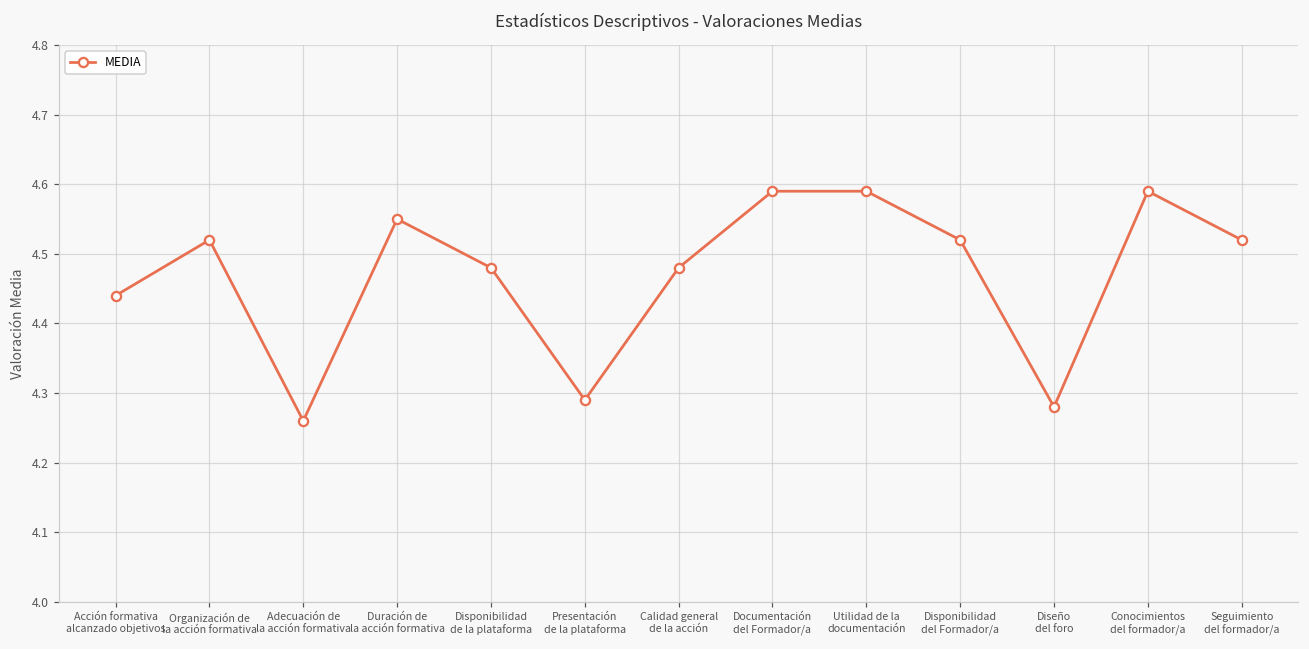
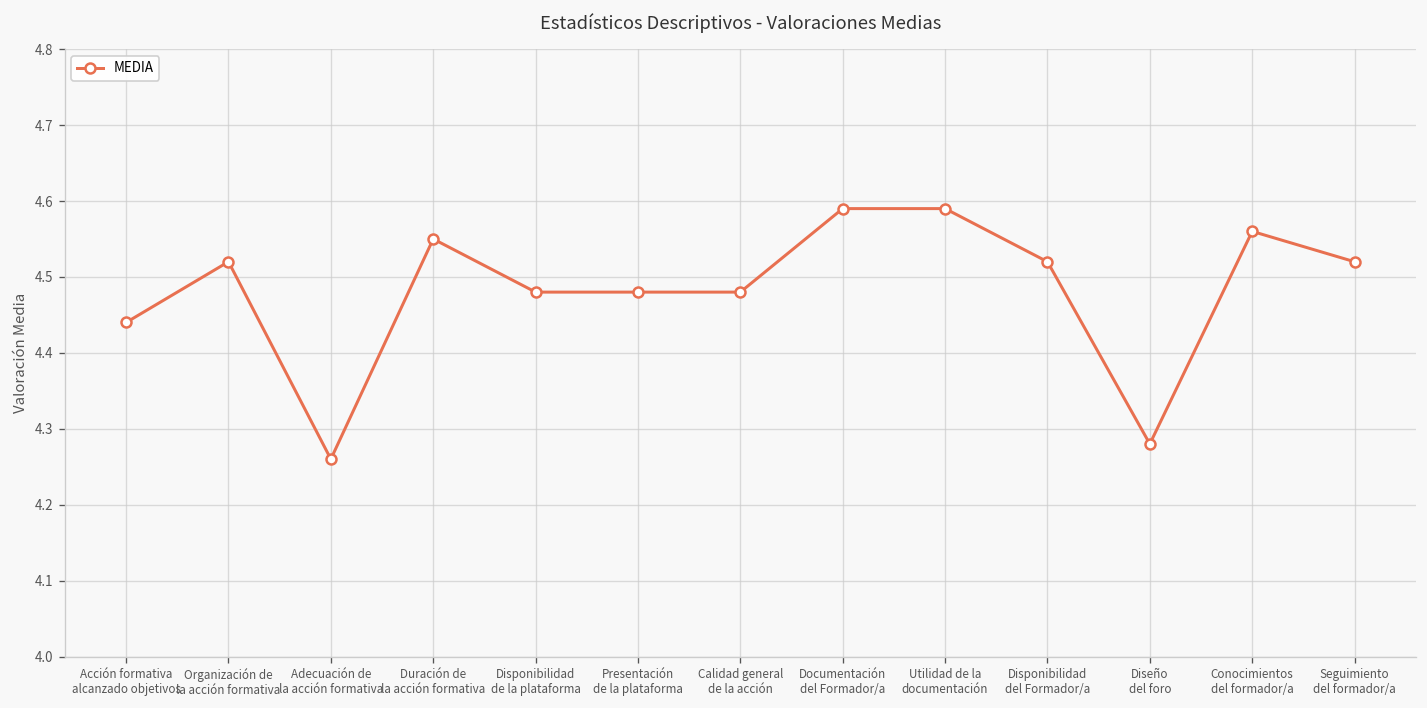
  {
    "Acción formativa alcanzado objetivos": 4.44,
    "Organización de la acción formativa": 4.52,
    "Adecuación de la acción formativa": 4.26,
    "Duración de la acción formativa": 4.55,
    "Disponibilidad de la plataforma": 4.48,
-   "Presentación de la plataforma": 4.29,
+   "Presentación de la plataforma": 4.48,
    "Calidad general de la acción": 4.48,
    "Documentación del Formador/a": 4.59,
    "Utilidad de la documentación": 4.59,
    "Disponibilidad del Formador/a": 4.52,
    "Diseño del foro": 4.28,
-   "Conocimientos del formador/a": 4.59,
+   "Conocimientos del formador/a": 4.56,
    "Seguimiento del formador/a": 4.52
  }
